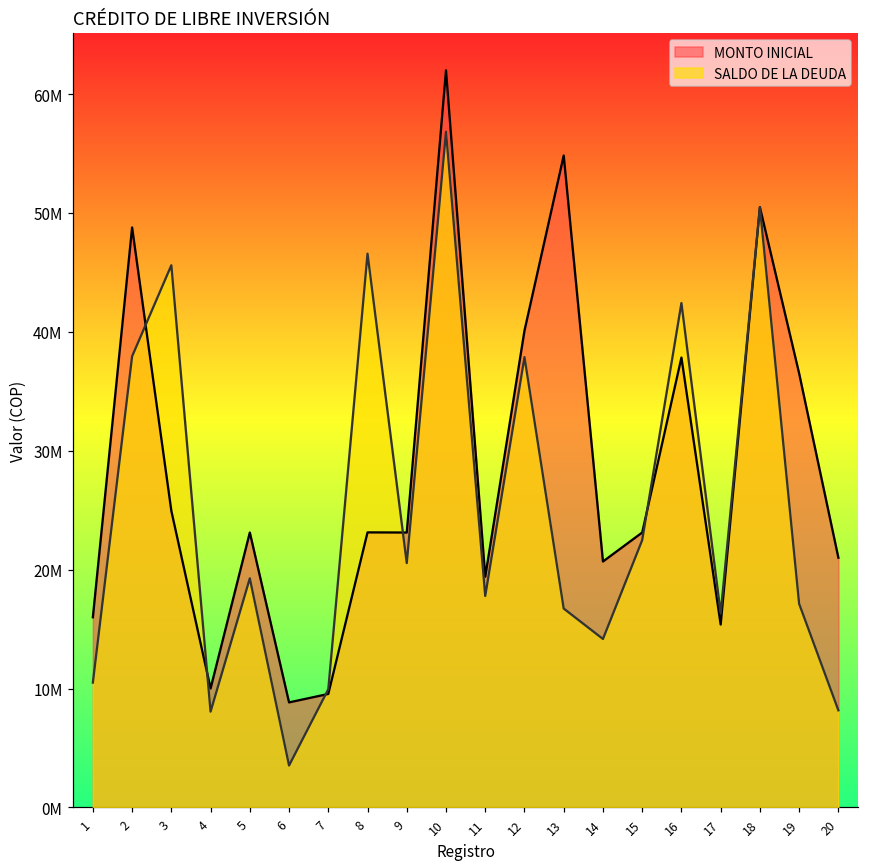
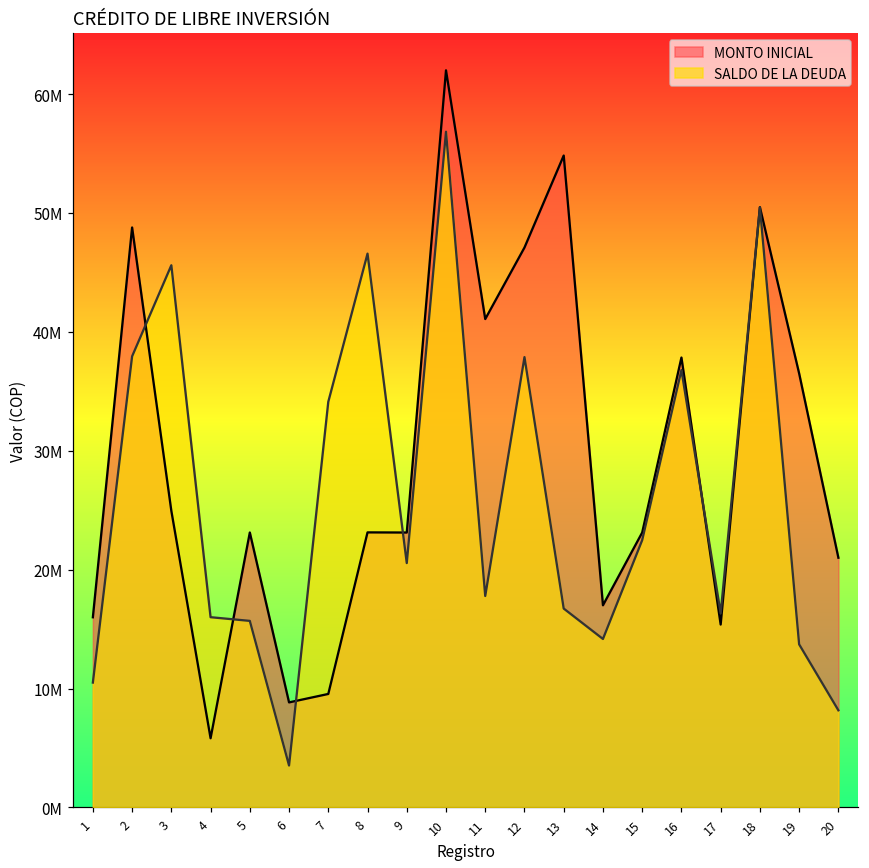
  {
    "MONTO INICIAL": {
      "1": 16000000,
      "2": 48800000,
      "3": 24900000,
-     "4": 10000000,
+     "4": 5800000,
      "5": 23100000,
      "6": 8800000,
      "7": 9500000,
      "8": 23100000,
      "9": 23100000,
      "10": 62000000,
-     "11": 19400000,
-     "12": 40100000,
+     "11": 41100000,
+     "12": 47100000,
      "13": 54800000,
-     "14": 20700000,
+     "14": 17000000,
      "15": 23100000,
      "16": 37800000,
      "17": 15400000,
      "19": 36500000,
      "20": 21000000
    },
    "SALDO DE LA DEUDA": {
      "1": 10500000,
      "2": 37900000,
      "3": 45600000,
-     "4": 8100000,
-     "5": 19300000,
+     "4": 16000000,
+     "5": 15700000,
      "6": 3500000,
-     "7": 9900000,
+     "7": 34100000,
      "8": 46600000,
      "9": 20600000,
      "10": 56800000,
      "11": 17800000,
      "12": 37900000,
      "13": 16700000,
      "14": 14200000,
      "15": 22500000,
-     "16": 42400000,
+     "16": 36800000,
      "17": 16300000,
-     "19": 17100000,
+     "19": 13700000,
      "20": 8200000
    }
  }
